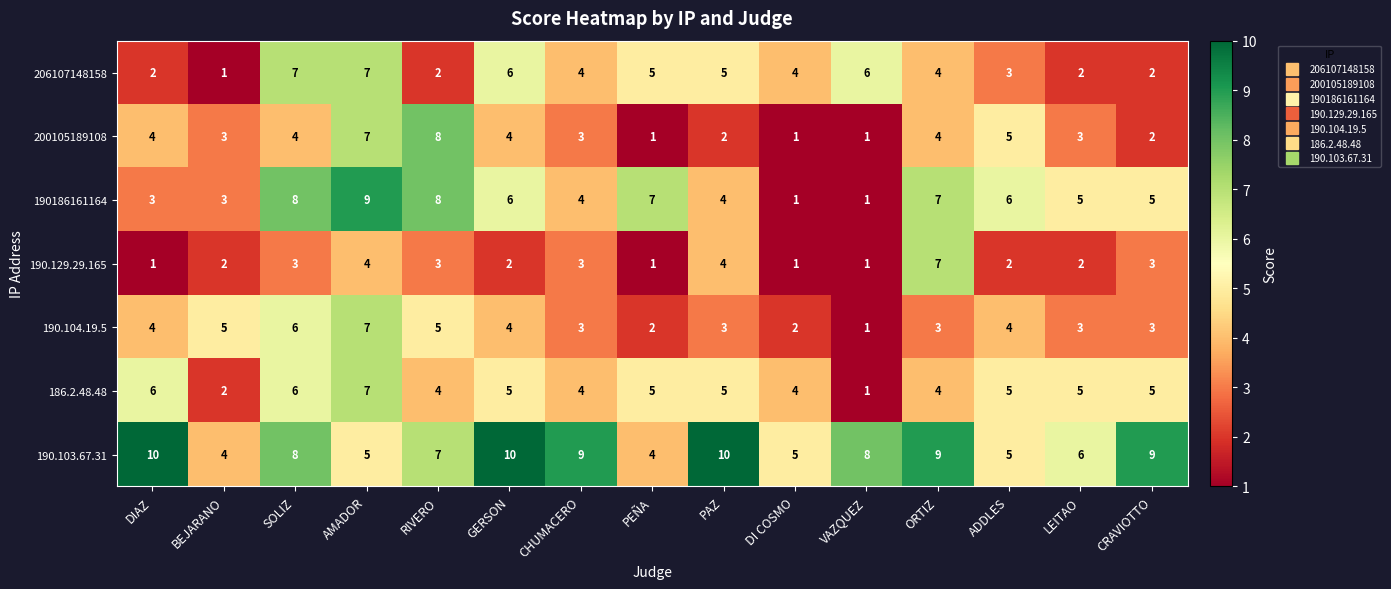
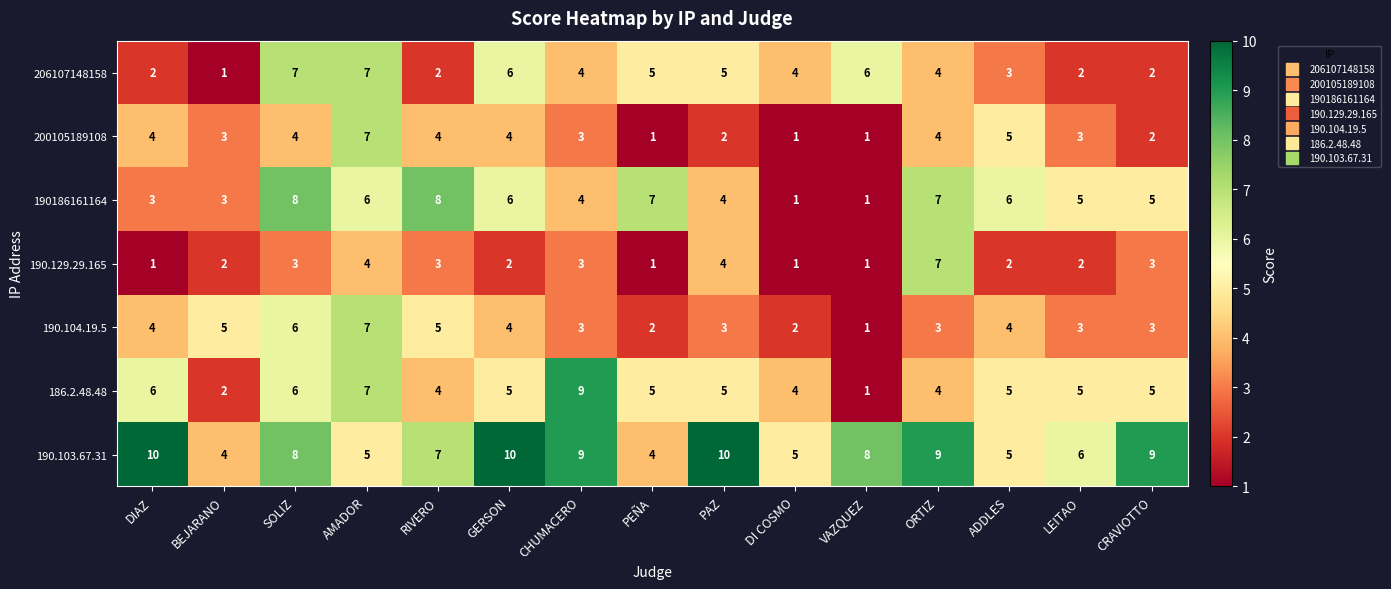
  {
    "206107148158": {
      "DIAZ": 2,
      "BEJARANO": 1,
      "SOLIZ": 7,
      "AMADOR": 7,
      "RIVERO": 2,
      "GERSON": 6,
      "CHUMACERO": 4,
      "PEÑA": 5,
      "PAZ": 5,
      "DI COSMO": 4,
      "VAZQUEZ": 6,
      "ORTIZ": 4,
      "ADDLES": 3,
      "LEITAO": 2,
      "CRAVIOTTO": 2
    },
    "200105189108": {
      "DIAZ": 4,
      "BEJARANO": 3,
      "SOLIZ": 4,
      "AMADOR": 7,
-     "RIVERO": 8,
+     "RIVERO": 4,
      "GERSON": 4,
      "CHUMACERO": 3,
      "PEÑA": 1,
      "PAZ": 2,
      "DI COSMO": 1,
      "VAZQUEZ": 1,
      "ORTIZ": 4,
      "ADDLES": 5,
      "LEITAO": 3,
      "CRAVIOTTO": 2
    },
    "190186161164": {
      "DIAZ": 3,
      "BEJARANO": 3,
      "SOLIZ": 8,
-     "AMADOR": 9,
+     "AMADOR": 6,
      "RIVERO": 8,
      "GERSON": 6,
      "CHUMACERO": 4,
      "PEÑA": 7,
      "PAZ": 4,
      "DI COSMO": 1,
      "VAZQUEZ": 1,
      "ORTIZ": 7,
      "ADDLES": 6,
      "LEITAO": 5,
      "CRAVIOTTO": 5
    },
    "190.129.29.165": {
      "DIAZ": 1,
      "BEJARANO": 2,
      "SOLIZ": 3,
      "AMADOR": 4,
      "RIVERO": 3,
      "GERSON": 2,
      "CHUMACERO": 3,
      "PEÑA": 1,
      "PAZ": 4,
      "DI COSMO": 1,
      "VAZQUEZ": 1,
      "ORTIZ": 7,
      "ADDLES": 2,
      "LEITAO": 2,
      "CRAVIOTTO": 3
    },
    "190.104.19.5": {
      "DIAZ": 4,
      "BEJARANO": 5,
      "SOLIZ": 6,
      "AMADOR": 7,
      "RIVERO": 5,
      "GERSON": 4,
      "CHUMACERO": 3,
      "PEÑA": 2,
      "PAZ": 3,
      "DI COSMO": 2,
      "VAZQUEZ": 1,
      "ORTIZ": 3,
      "ADDLES": 4,
      "LEITAO": 3,
      "CRAVIOTTO": 3
    },
    "186.2.48.48": {
      "DIAZ": 6,
      "BEJARANO": 2,
      "SOLIZ": 6,
      "AMADOR": 7,
      "RIVERO": 4,
      "GERSON": 5,
-     "CHUMACERO": 4,
+     "CHUMACERO": 9,
      "PEÑA": 5,
      "PAZ": 5,
      "DI COSMO": 4,
      "VAZQUEZ": 1,
      "ORTIZ": 4,
      "ADDLES": 5,
      "LEITAO": 5,
      "CRAVIOTTO": 5
    },
    "190.103.67.31": {
      "DIAZ": 10,
      "BEJARANO": 4,
      "SOLIZ": 8,
      "AMADOR": 5,
      "RIVERO": 7,
      "GERSON": 10,
      "CHUMACERO": 9,
      "PEÑA": 4,
      "PAZ": 10,
      "DI COSMO": 5,
      "VAZQUEZ": 8,
      "ORTIZ": 9,
      "ADDLES": 5,
      "LEITAO": 6,
      "CRAVIOTTO": 9
    }
  }
